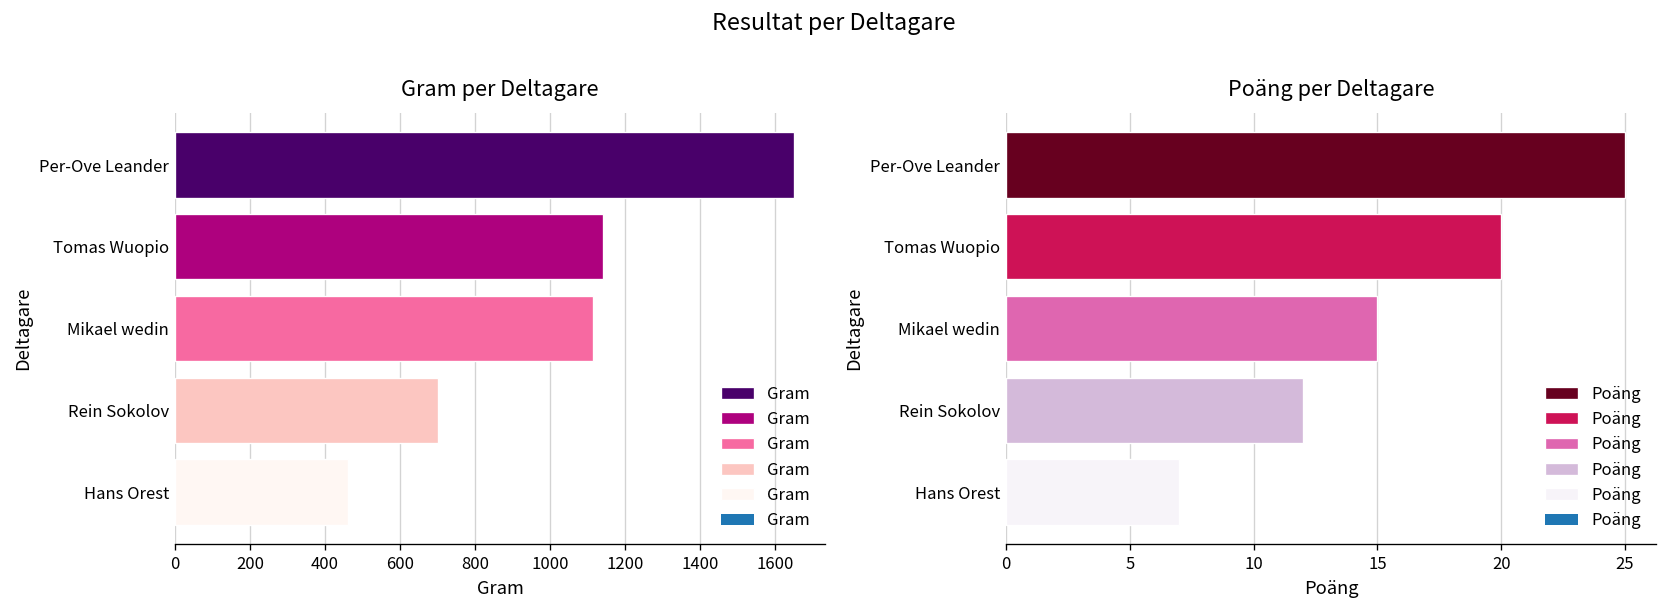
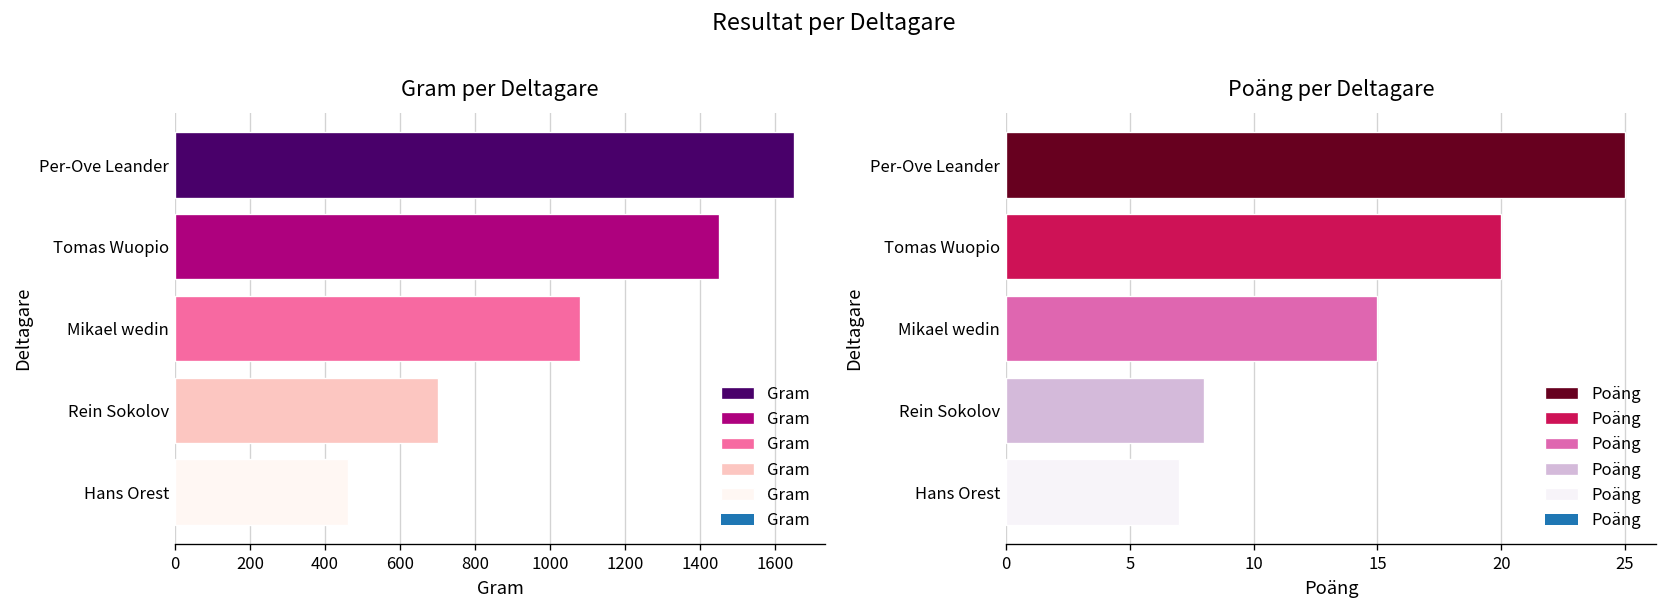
  {
    "Gram per Deltagare": {
      "Per-Ove Leander": 1650,
-     "Tomas Wuopio": 1140,
-     "Mikael wedin": 1120,
+     "Tomas Wuopio": 1450,
+     "Mikael wedin": 1080,
      "Rein Sokolov": 700,
      "Hans Orest": 460
    },
    "Poäng per Deltagare": {
      "Per-Ove Leander": 25,
      "Tomas Wuopio": 20,
      "Mikael wedin": 15,
-     "Rein Sokolov": 12,
+     "Rein Sokolov": 8,
      "Hans Orest": 7
    }
  }
